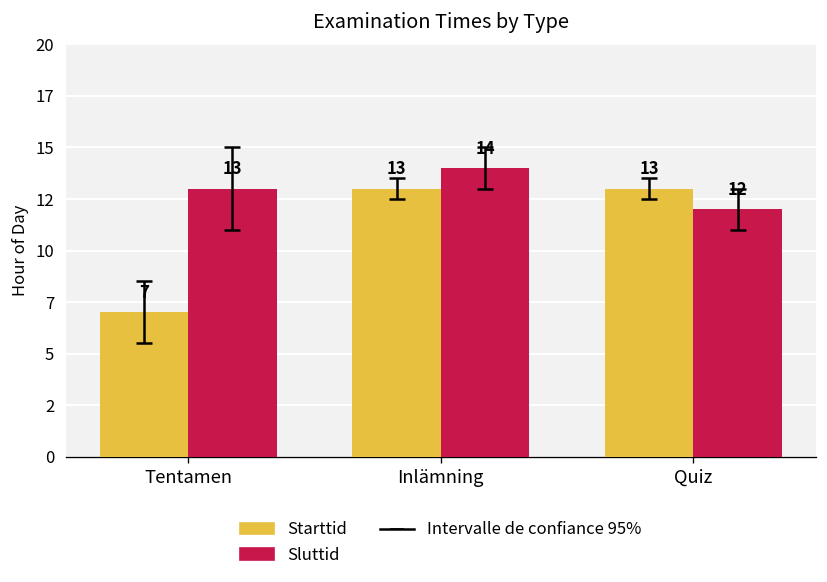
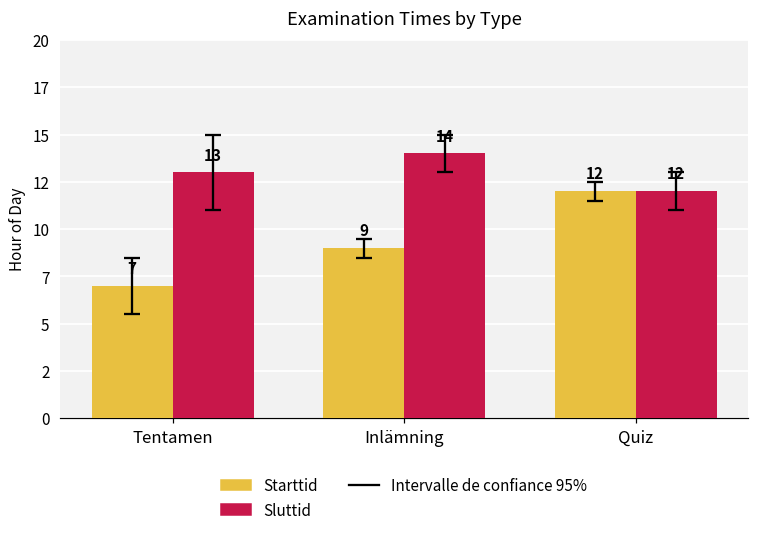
  {
    "Starttid": {
      "Tentamen": 7,
-     "Inlämning": 13,
-     "Quiz": 13
+     "Inlämning": 9,
+     "Quiz": 12
    },
    "Sluttid": {
      "Tentamen": 13
    }
  }
